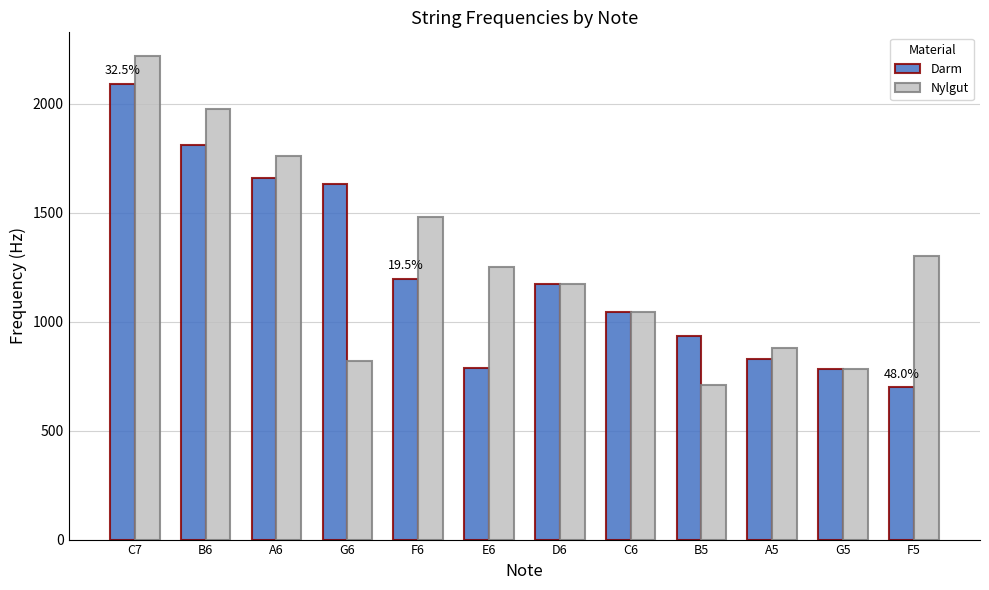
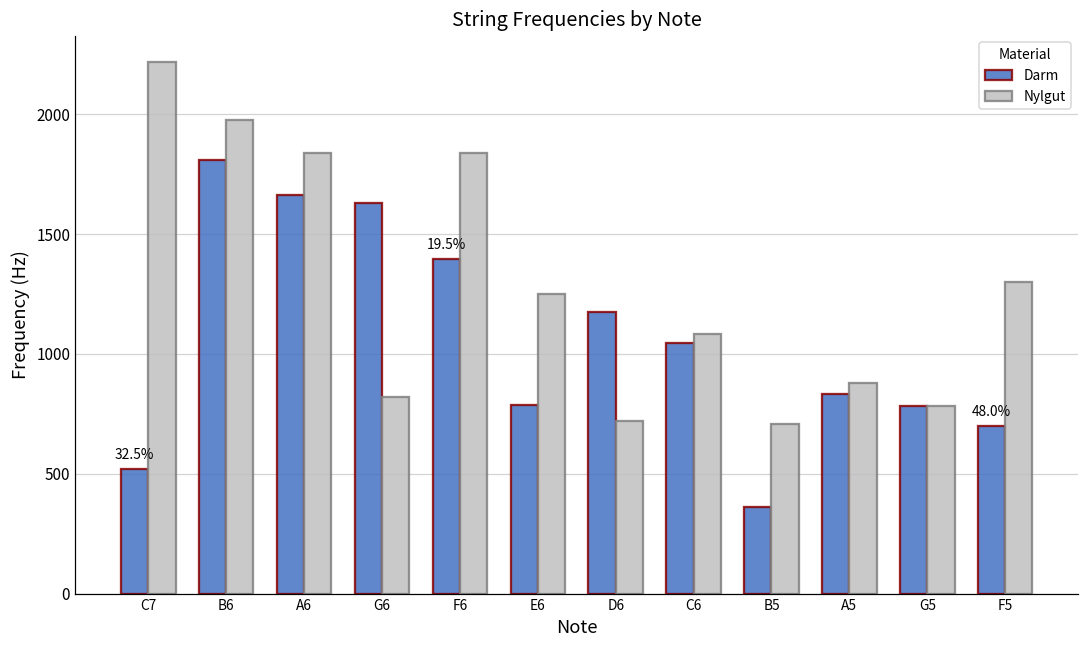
  {
    "Darm": {
-     "C7": 2090,
+     "C7": 520,
      "B6": 1810,
      "A6": 1660,
      "G6": 1630,
-     "F6": 1200,
+     "F6": 1400,
      "E6": 790,
      "D6": 1170,
      "C6": 1050,
-     "B5": 930,
+     "B5": 360,
      "A5": 830,
      "G5": 780
    },
    "Nylgut": {
      "C7": 2220,
      "B6": 1980,
-     "A6": 1760,
+     "A6": 1840,
      "G6": 820,
-     "F6": 1480,
+     "F6": 1840,
      "E6": 1250,
-     "D6": 1170,
-     "C6": 1050,
+     "D6": 720,
+     "C6": 1080,
      "B5": 710,
      "A5": 880,
      "G5": 780,
      "F5": 1300
    }
  }
